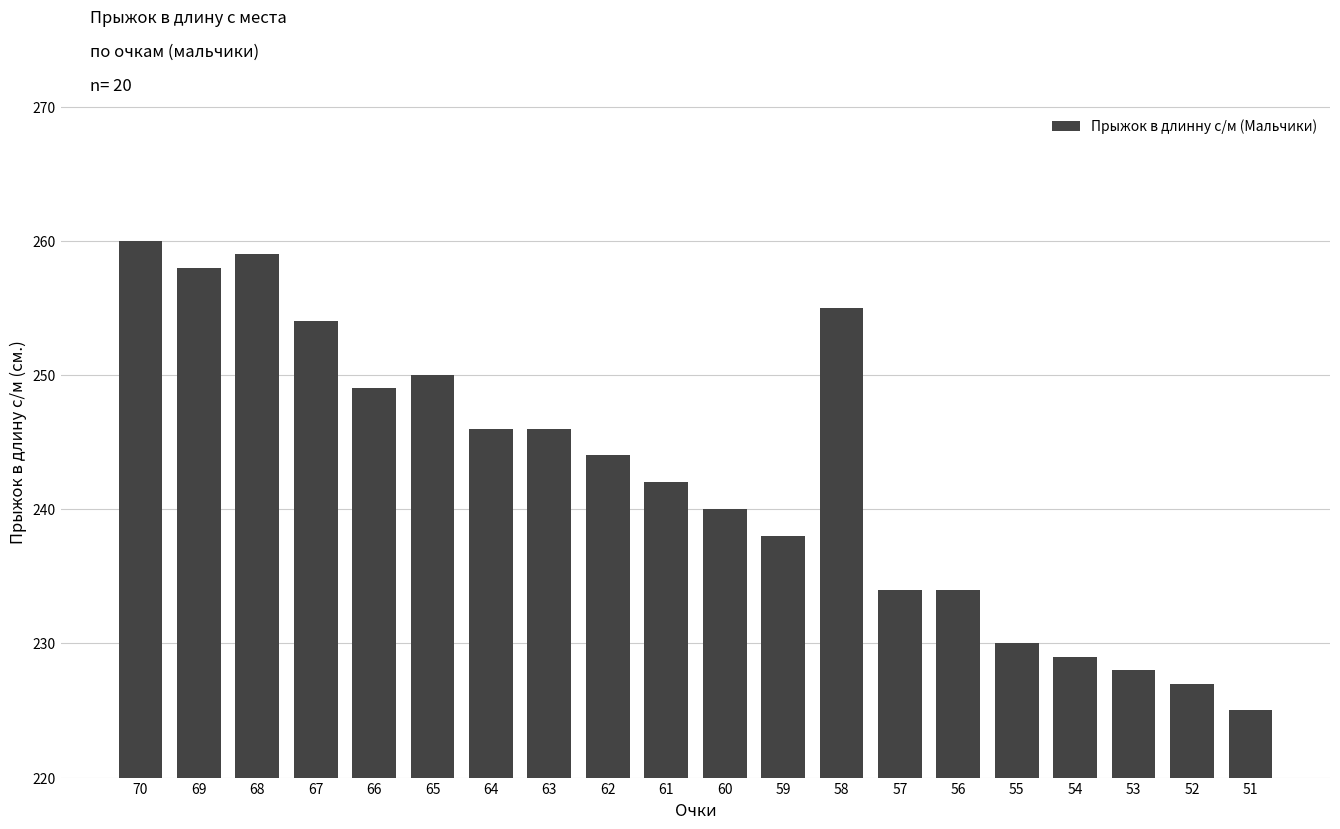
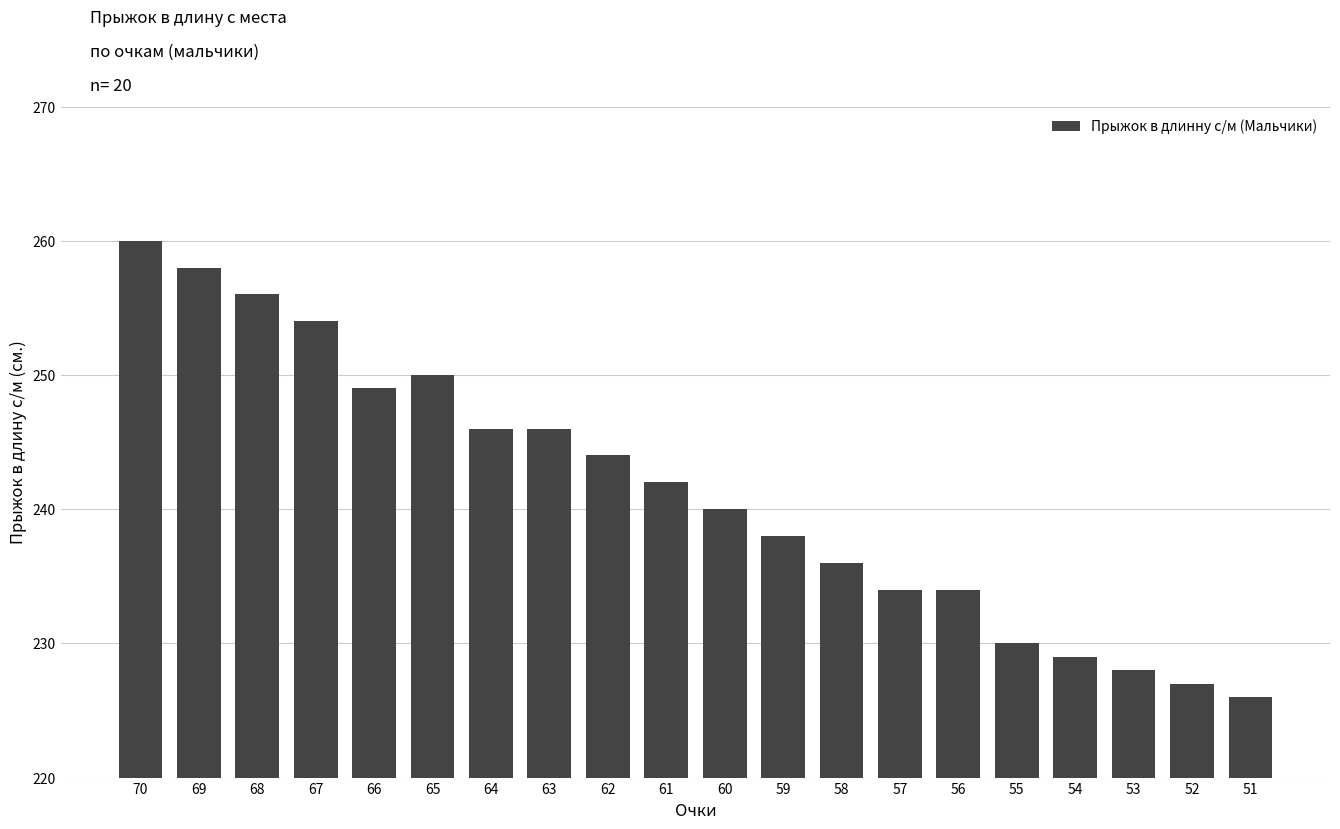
  {
    "70": 260,
    "69": 258,
-   "68": 259,
+   "68": 256,
    "67": 254,
    "66": 249,
    "65": 250,
    "64": 246,
    "63": 246,
    "62": 244,
    "61": 242,
    "60": 240,
    "59": 238,
-   "58": 255,
+   "58": 236,
    "57": 234,
    "56": 234,
    "55": 230,
    "54": 229,
    "53": 228,
    "52": 227,
-   "51": 225
+   "51": 226
  }
